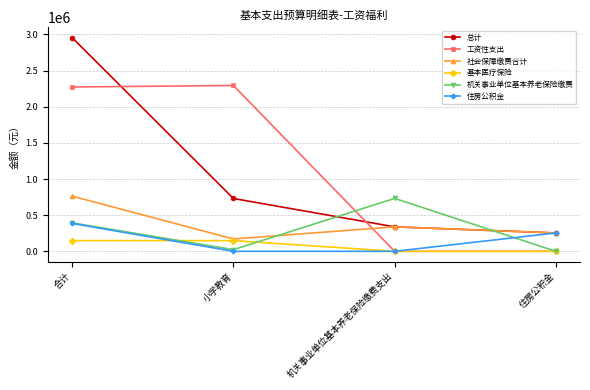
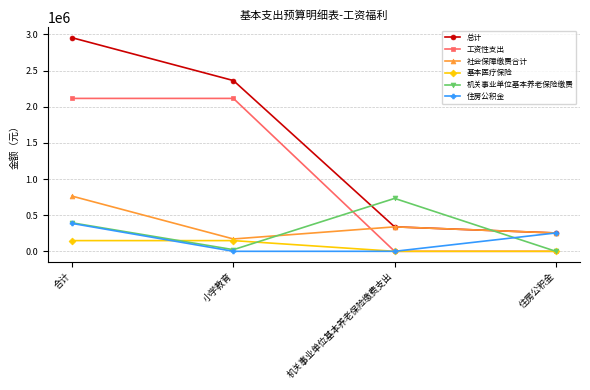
  {
    "总计": {
      "合计": 3000000,
-     "小学教育": 700000
+     "小学教育": 2400000
    },
    "工资性支出": {
-     "合计": 2300000,
-     "小学教育": 2300000
+     "合计": 2100000,
+     "小学教育": 2100000
    },
    "社会保障缴费合计": {
      "合计": 800000
    },
    "基本医疗保险": {
      "合计": 100000
    },
    "机关事业单位基本养老保险缴费": {
      "机关事业单位基本养老保险缴费支出": 700000
    }
  }
